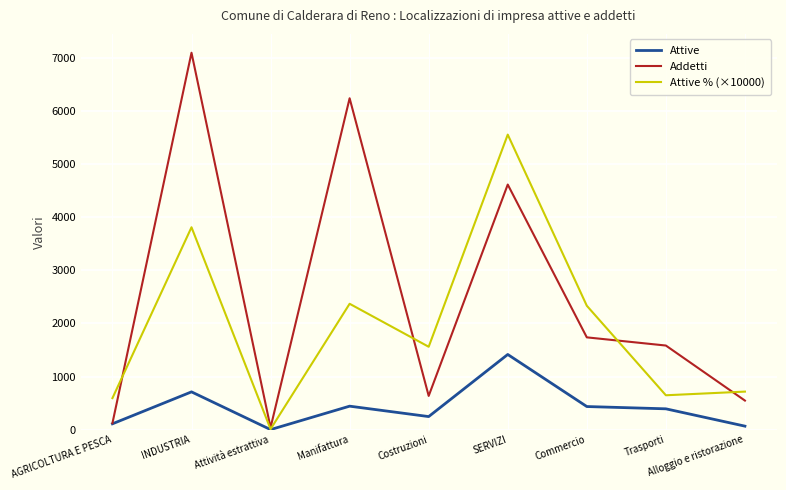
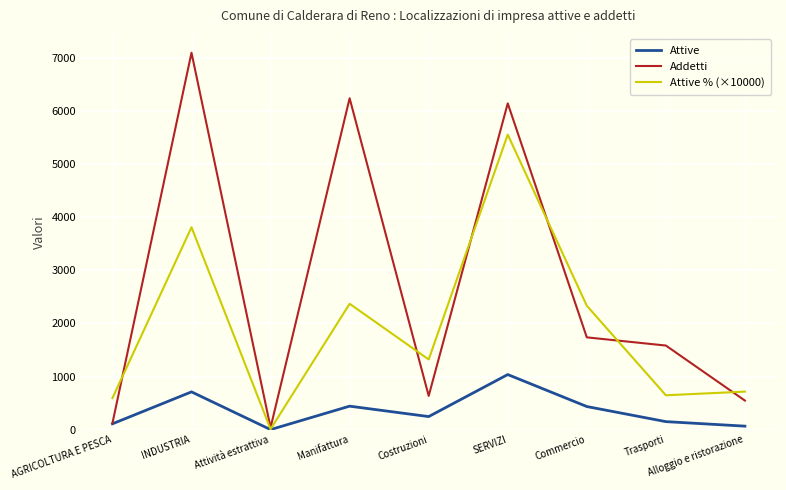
  {
    "Attive": {
      "INDUSTRIA": 700,
      "Manifattura": 400,
      "Costruzioni": 200,
-     "SERVIZI": 1400,
+     "SERVIZI": 1000,
      "Commercio": 400,
-     "Trasporti": 400,
+     "Trasporti": 200,
      "Alloggio e ristorazione": 100
    },
    "Addetti": {
      "INDUSTRIA": 7100,
      "Manifattura": 6200,
      "Costruzioni": 600,
-     "SERVIZI": 4600,
+     "SERVIZI": 6100,
      "Commercio": 1700,
      "Trasporti": 1600,
      "Alloggio e ristorazione": 500
    },
    "Attive % (×10000)": {
      "AGRICOLTURA E PESCA": 600,
      "INDUSTRIA": 3800,
      "Manifattura": 2400,
-     "Costruzioni": 1600,
+     "Costruzioni": 1300,
      "SERVIZI": 5600,
      "Commercio": 2300,
      "Trasporti": 600,
      "Alloggio e ristorazione": 700
    }
  }
